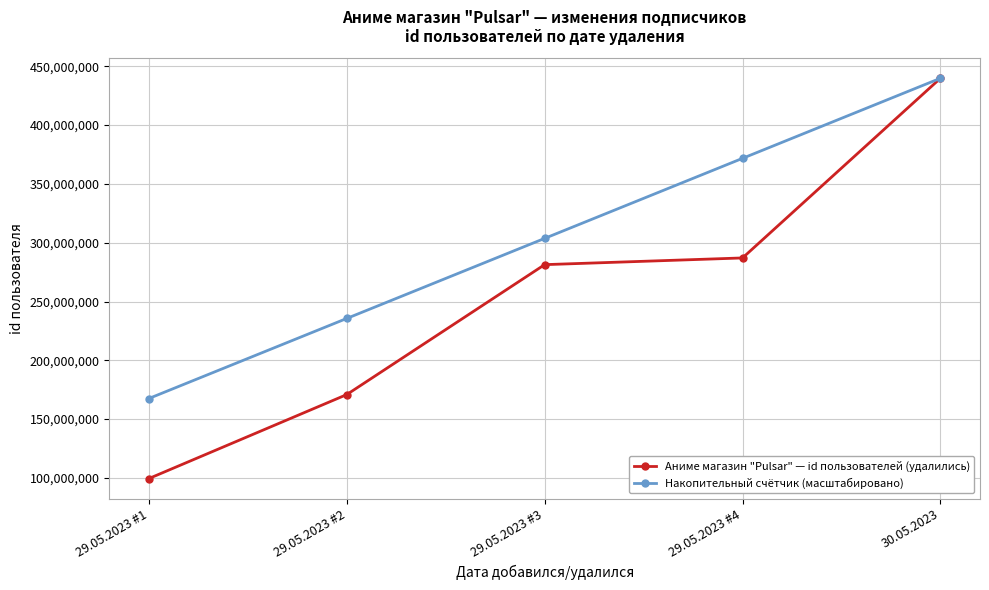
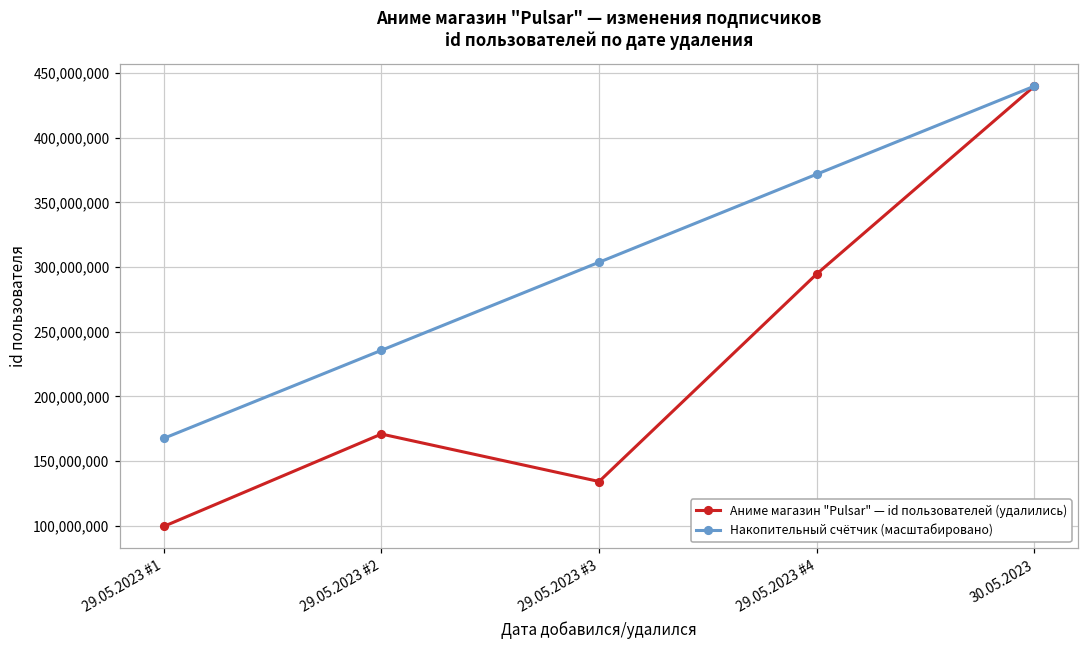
  {
    "Аниме магазин \"Pulsar\" — id пользователей (удалились)": {
      "29.05.2023 #1": "99,000,000",
      "29.05.2023 #2": "171,000,000",
-     "29.05.2023 #3": "281,000,000",
-     "29.05.2023 #4": "287,000,000"
+     "29.05.2023 #3": "134,000,000",
+     "29.05.2023 #4": "295,000,000"
    },
    "Накопительный счётчик (масштабировано)": {
      "29.05.2023 #1": "168,000,000",
      "29.05.2023 #2": "236,000,000",
      "29.05.2023 #3": "304,000,000",
      "29.05.2023 #4": "372,000,000"
    }
  }
